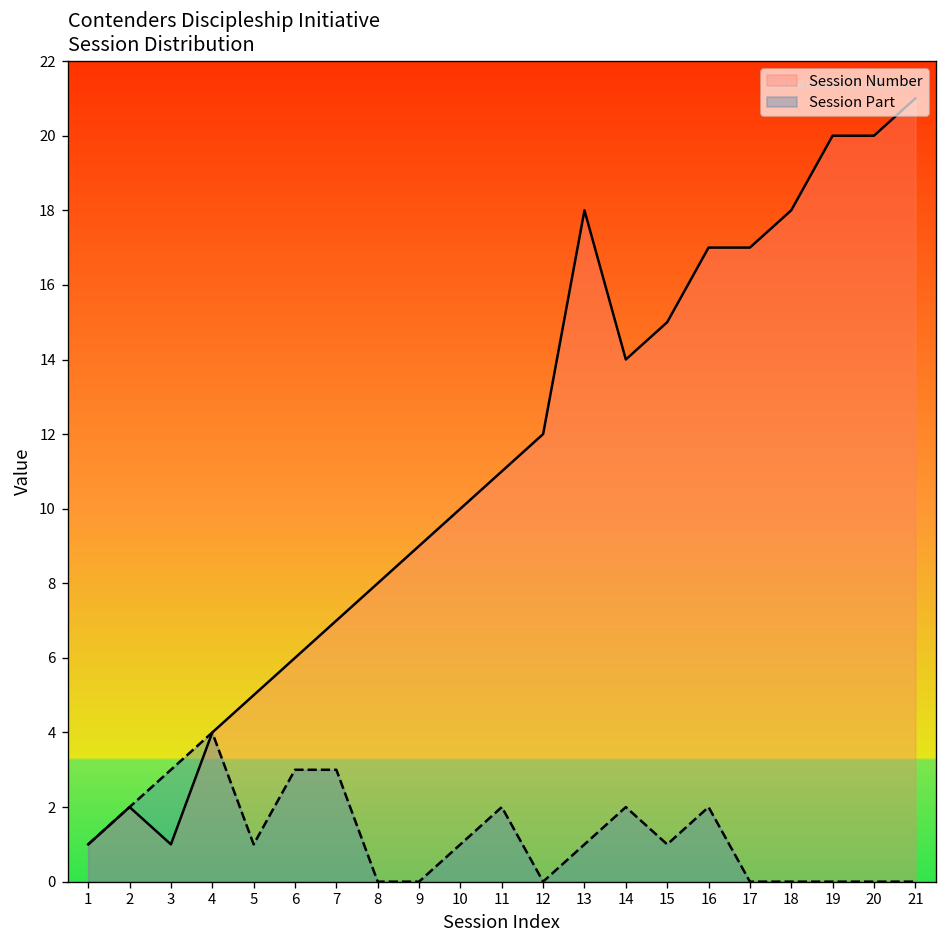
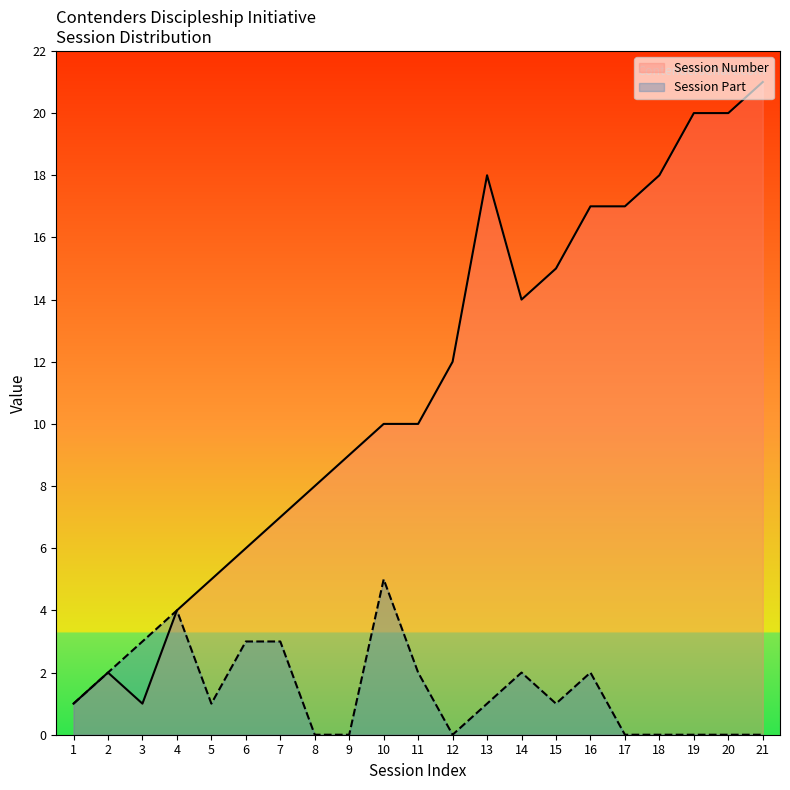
  {
    "Session Number": {
      "3": 1,
      "5": 5,
      "6": 6,
      "7": 7,
      "8": 8,
      "9": 9,
      "10": 10,
-     "11": 11,
+     "11": 10,
      "12": 12,
      "13": 18,
      "14": 14,
      "15": 15,
      "16": 17,
      "17": 17,
      "18": 18,
      "19": 20,
      "20": 20
    },
    "Session Part": {
      "3": 3,
      "5": 1,
      "6": 3,
      "7": 3,
      "8": 0,
      "9": 0,
-     "10": 1,
+     "10": 5,
      "11": 2,
      "12": 0,
      "13": 1,
      "14": 2,
      "15": 1,
      "16": 2,
      "17": 0,
      "18": 0,
      "19": 0,
      "20": 0,
      "21": 0
    }
  }
